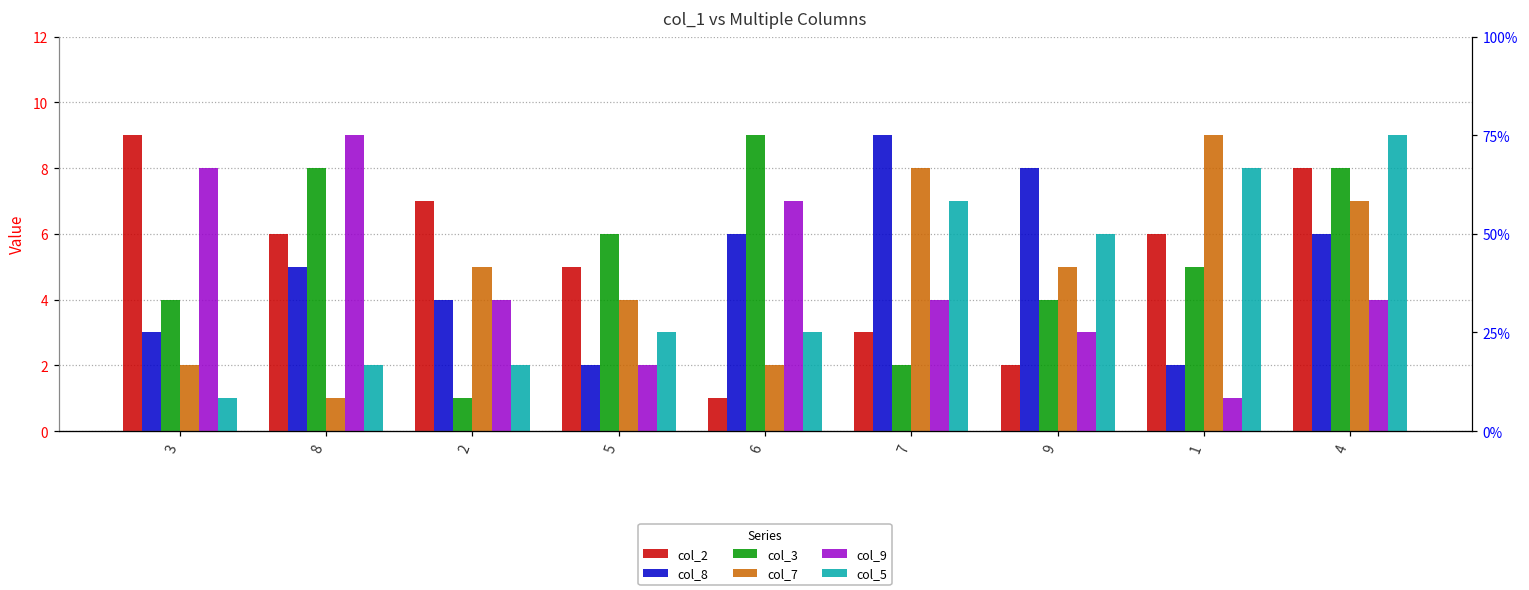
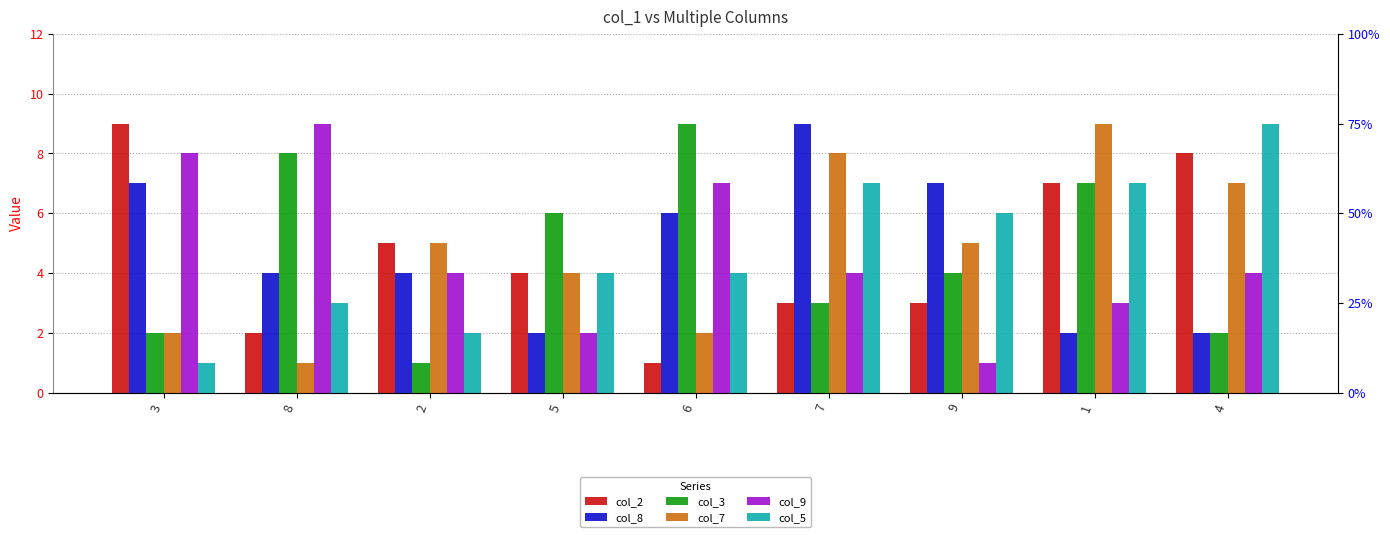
  {
    "col_2": {
      "3": 9,
-     "8": 6,
-     "2": 7,
-     "5": 5,
+     "8": 2,
+     "2": 5,
+     "5": 4,
      "6": 1,
      "7": 3,
-     "9": 2,
-     "1": 6,
+     "9": 3,
+     "1": 7,
      "4": 8
    },
    "col_8": {
-     "3": 3,
-     "8": 5,
+     "3": 7,
+     "8": 4,
      "2": 4,
      "5": 2,
      "6": 6,
      "7": 9,
-     "9": 8,
+     "9": 7,
      "1": 2,
-     "4": 6
+     "4": 2
    },
    "col_3": {
-     "3": 4,
+     "3": 2,
      "8": 8,
      "2": 1,
      "5": 6,
      "6": 9,
-     "7": 2,
+     "7": 3,
      "9": 4,
-     "1": 5,
-     "4": 8
+     "1": 7,
+     "4": 2
    },
    "col_7": {
      "3": 2,
      "8": 1,
      "2": 5,
      "5": 4,
      "6": 2,
      "7": 8,
      "9": 5,
      "1": 9,
      "4": 7
    },
    "col_9": {
      "3": 8,
      "8": 9,
      "2": 4,
      "5": 2,
      "6": 7,
      "7": 4,
-     "9": 3,
-     "1": 1,
+     "9": 1,
+     "1": 3,
      "4": 4
    },
    "col_5": {
      "3": 1,
-     "8": 2,
+     "8": 3,
      "2": 2,
-     "5": 3,
-     "6": 3,
+     "5": 4,
+     "6": 4,
      "7": 7,
      "9": 6,
-     "1": 8,
+     "1": 7,
      "4": 9
    }
  }
